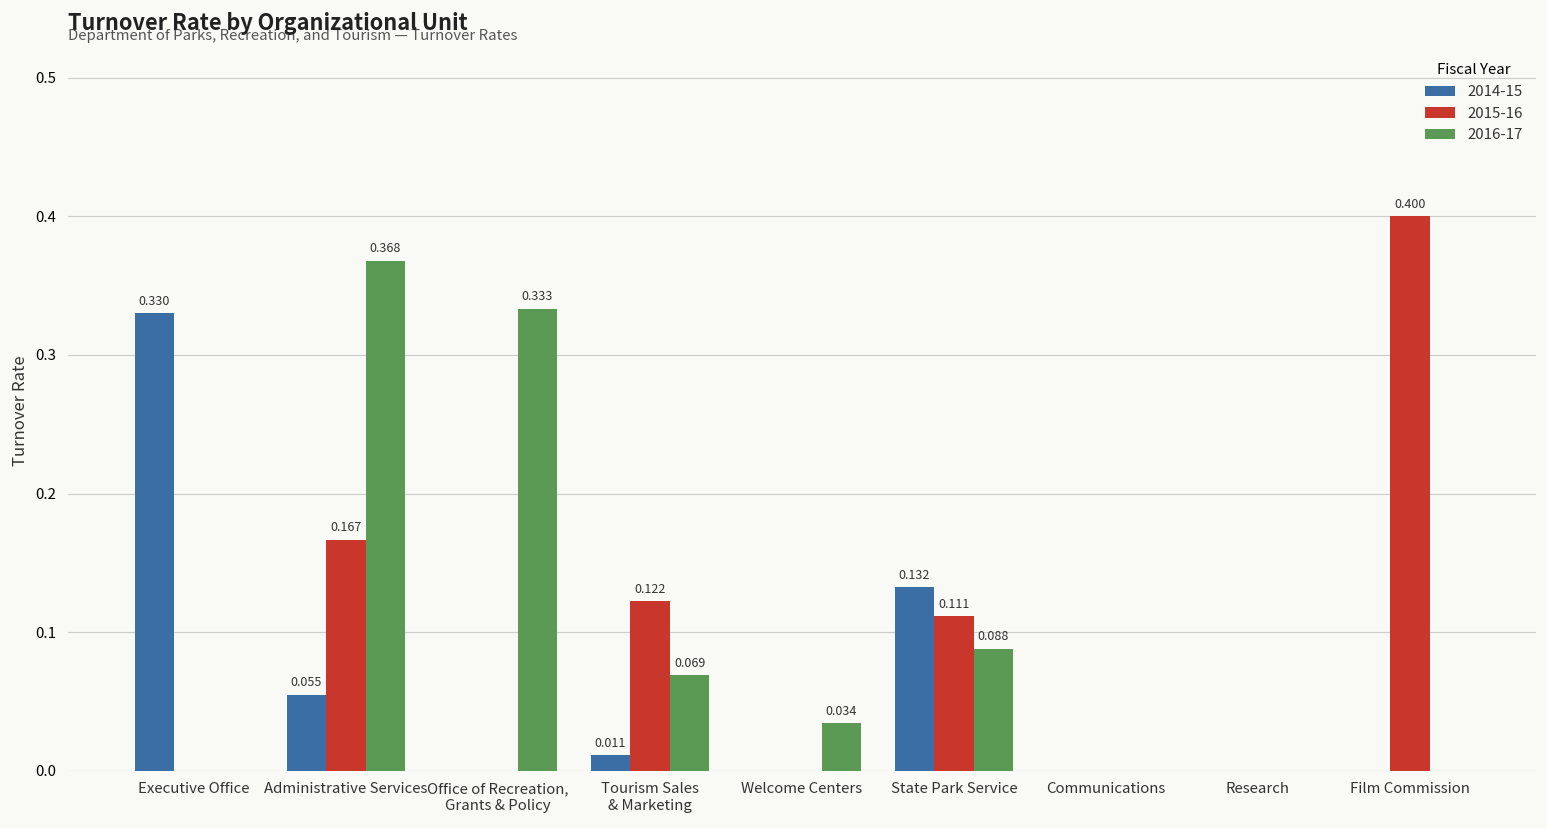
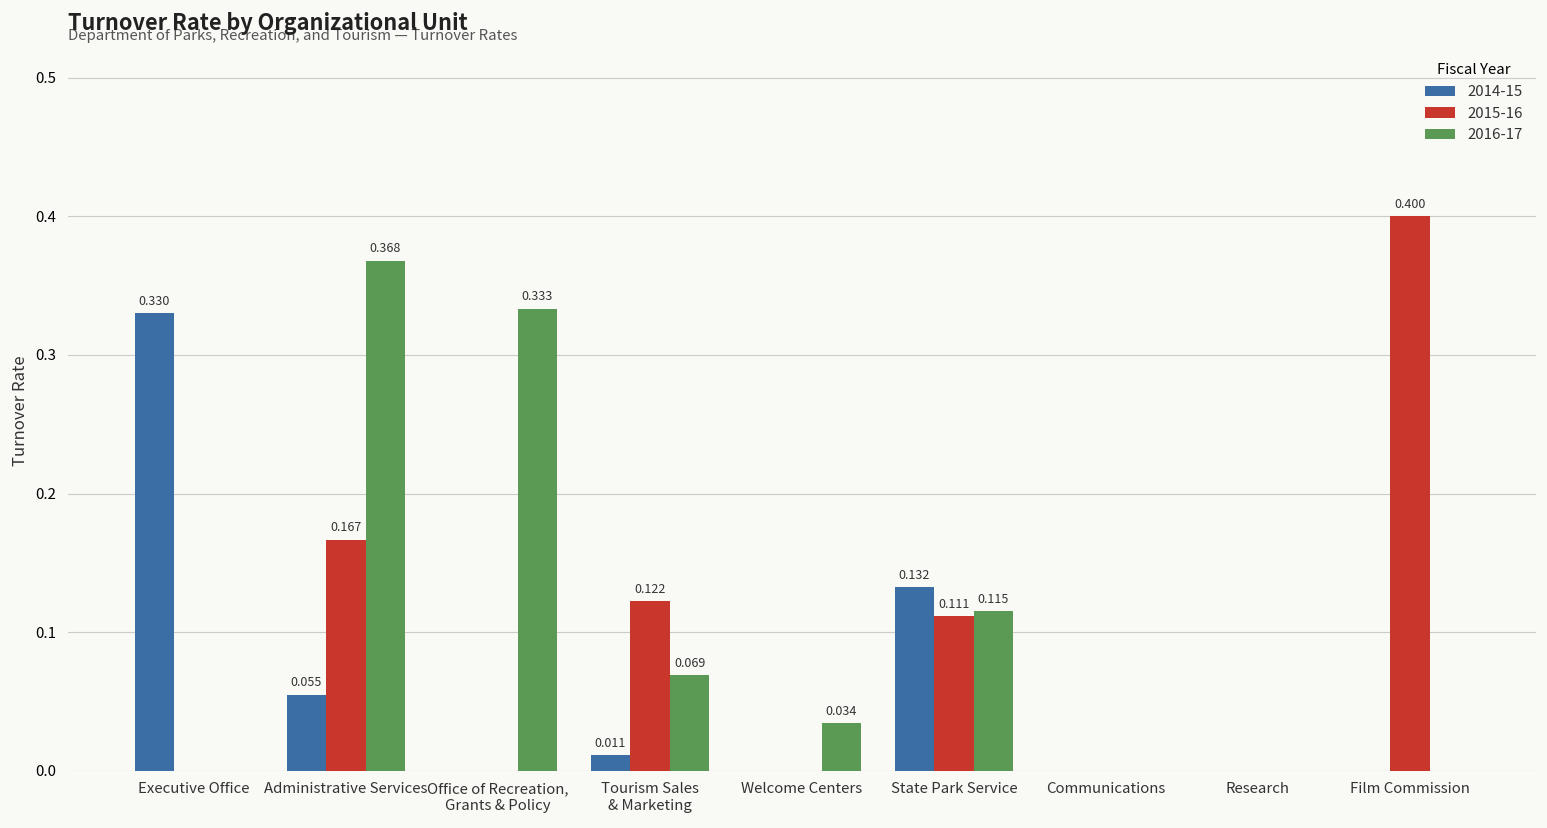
  {
    "2014-15": {
      "Executive Office": 0.330,
      "Administrative Services": 0.055,
      "Tourism Sales & Marketing": 0.011,
      "State Park Service": 0.132
    },
    "2015-16": {
      "Administrative Services": 0.167,
      "Tourism Sales & Marketing": 0.122,
      "State Park Service": 0.111,
      "Film Commission": 0.400
    },
    "2016-17": {
      "Administrative Services": 0.368,
      "Office of Recreation, Grants & Policy": 0.333,
      "Tourism Sales & Marketing": 0.069,
      "Welcome Centers": 0.034,
-     "State Park Service": 0.088
+     "State Park Service": 0.115
    }
  }
